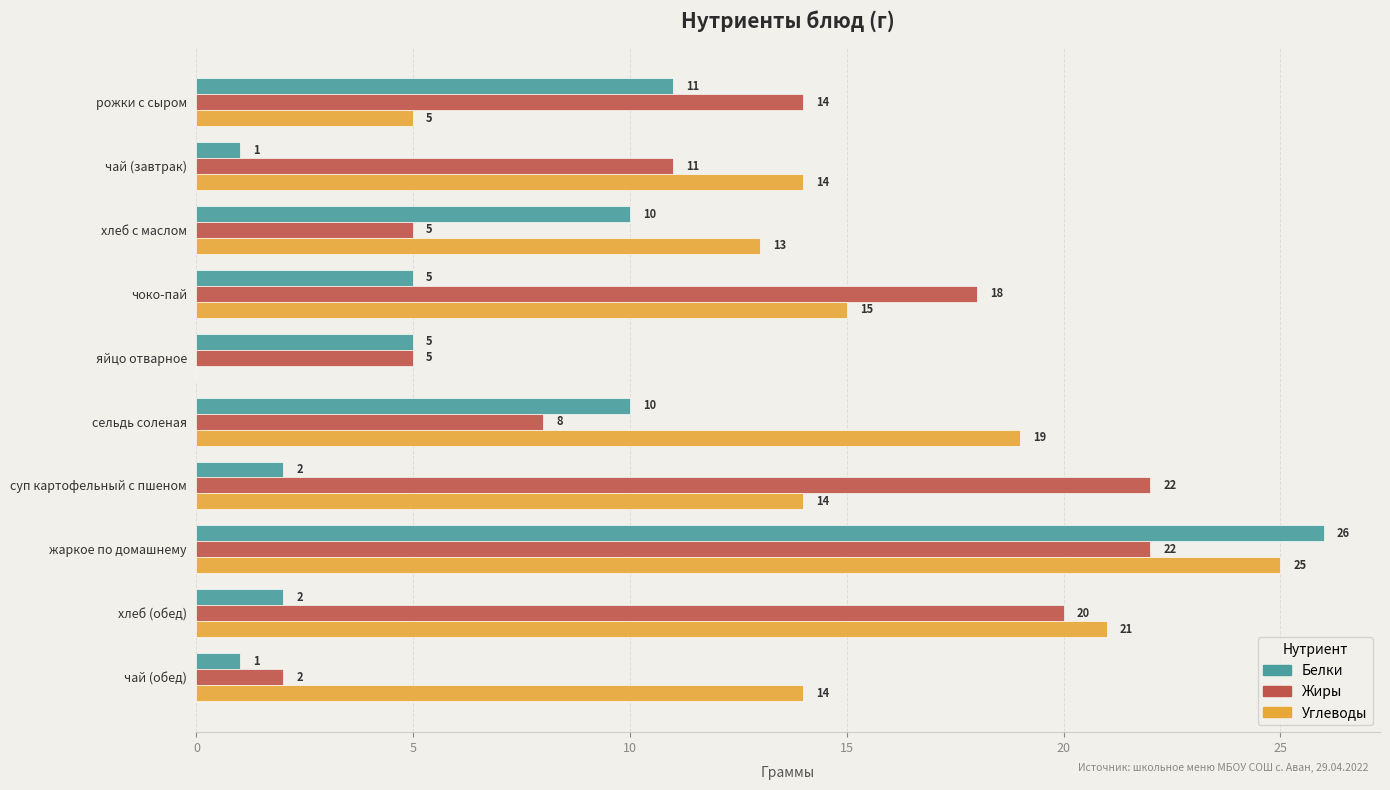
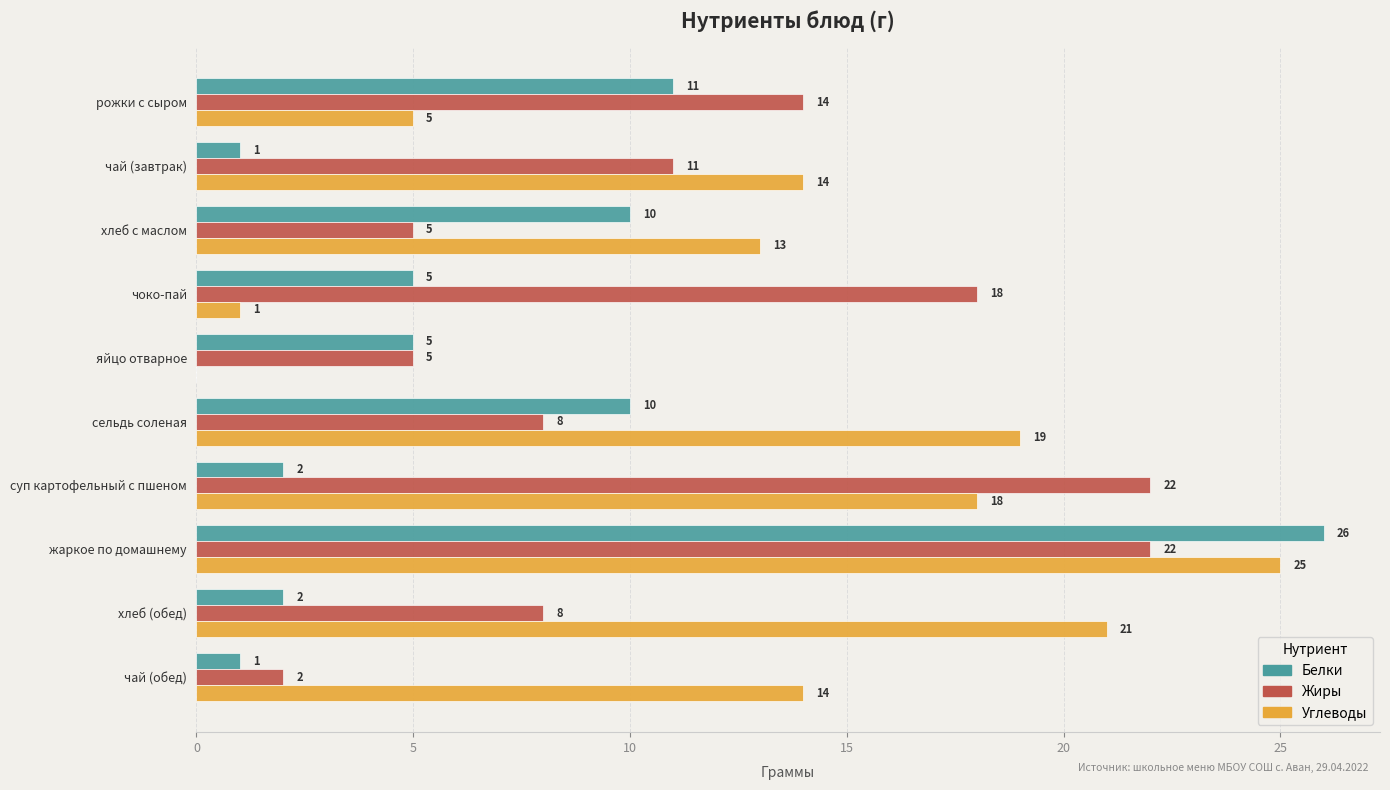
  {
    "Белки": {
      "рожки с сыром": 11,
      "чай (завтрак)": 1,
      "хлеб с маслом": 10,
      "чоко-пай": 5,
      "яйцо отварное": 5,
      "сельдь соленая": 10,
      "суп картофельный с пшеном": 2,
      "жаркое по домашнему": 26,
      "хлеб (обед)": 2,
      "чай (обед)": 1
    },
    "Жиры": {
      "рожки с сыром": 14,
      "чай (завтрак)": 11,
      "хлеб с маслом": 5,
      "чоко-пай": 18,
      "яйцо отварное": 5,
      "сельдь соленая": 8,
      "суп картофельный с пшеном": 22,
      "жаркое по домашнему": 22,
-     "хлеб (обед)": 20,
+     "хлеб (обед)": 8,
      "чай (обед)": 2
    },
    "Углеводы": {
      "рожки с сыром": 5,
      "чай (завтрак)": 14,
      "хлеб с маслом": 13,
-     "чоко-пай": 15,
+     "чоко-пай": 1,
      "сельдь соленая": 19,
-     "суп картофельный с пшеном": 14,
+     "суп картофельный с пшеном": 18,
      "жаркое по домашнему": 25,
      "хлеб (обед)": 21,
      "чай (обед)": 14
    }
  }
